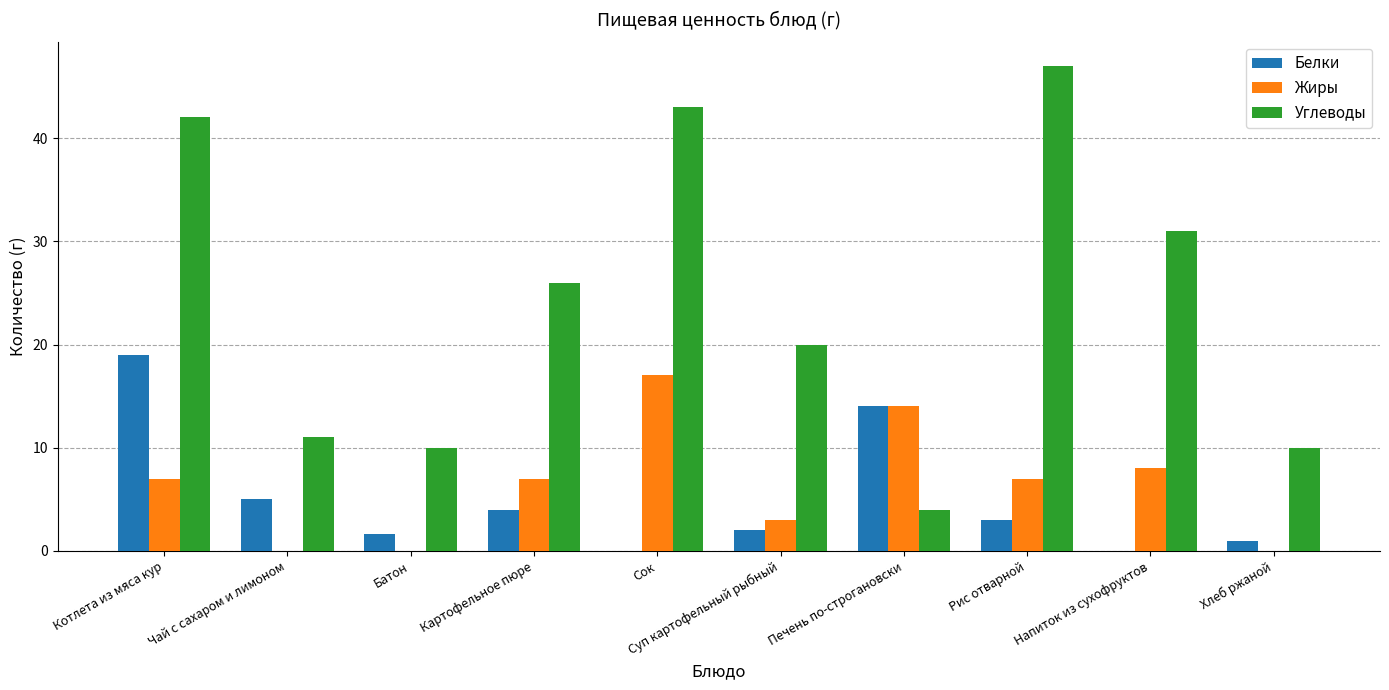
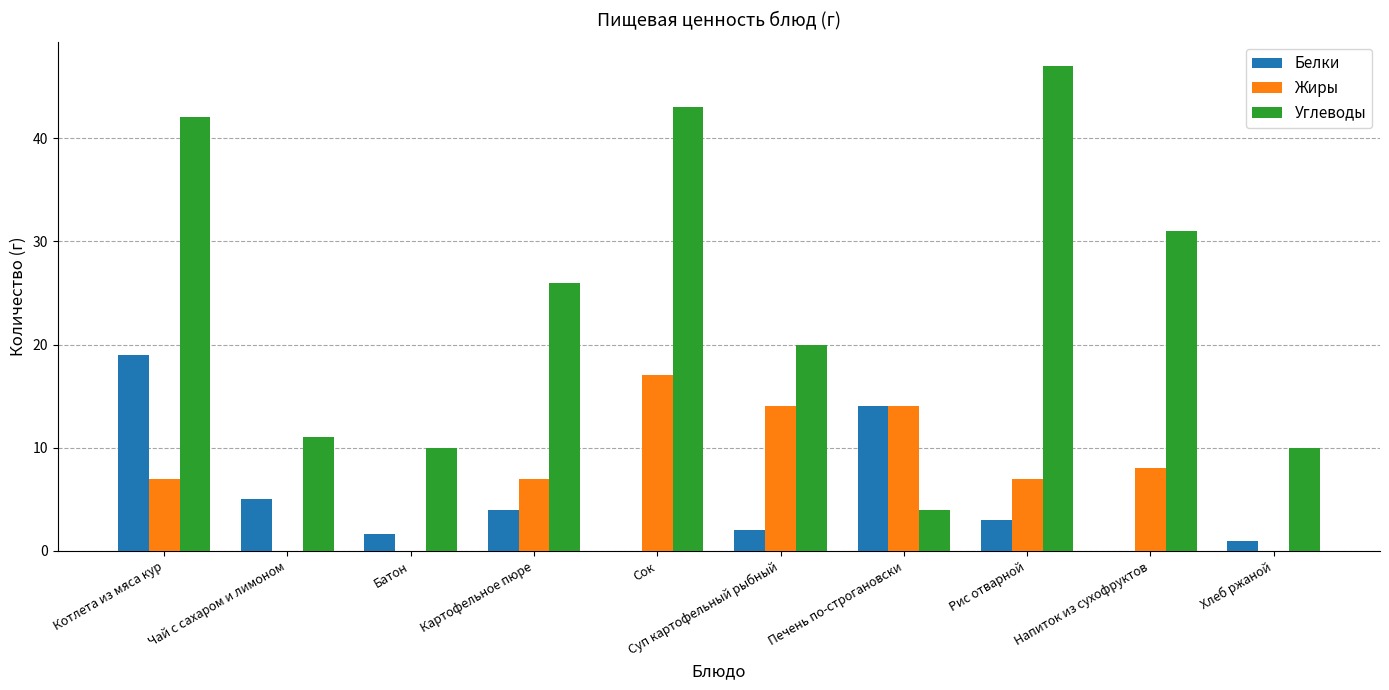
  {
    "Белки": {
      "Котлета из мяса кур": 19,
      "Чай с сахаром и лимоном": 5,
      "Батон": 1.6,
      "Картофельное пюре": 4,
      "Сок": 0,
      "Суп картофельный рыбный": 2,
      "Печень по-строгановски": 14,
      "Рис отварной": 3,
      "Напиток из сухофруктов": 0,
      "Хлеб ржаной": 1
    },
    "Жиры": {
      "Котлета из мяса кур": 7,
      "Чай с сахаром и лимоном": 0,
      "Батон": 0,
      "Картофельное пюре": 7,
      "Сок": 17,
-     "Суп картофельный рыбный": 3,
+     "Суп картофельный рыбный": 14,
      "Печень по-строгановски": 14,
      "Рис отварной": 7,
      "Напиток из сухофруктов": 8,
      "Хлеб ржаной": 0
    },
    "Углеводы": {
      "Котлета из мяса кур": 42,
      "Чай с сахаром и лимоном": 11,
      "Батон": 10,
      "Картофельное пюре": 26,
      "Сок": 43,
      "Суп картофельный рыбный": 20,
      "Печень по-строгановски": 4,
      "Рис отварной": 47,
      "Напиток из сухофруктов": 31,
      "Хлеб ржаной": 10
    }
  }
